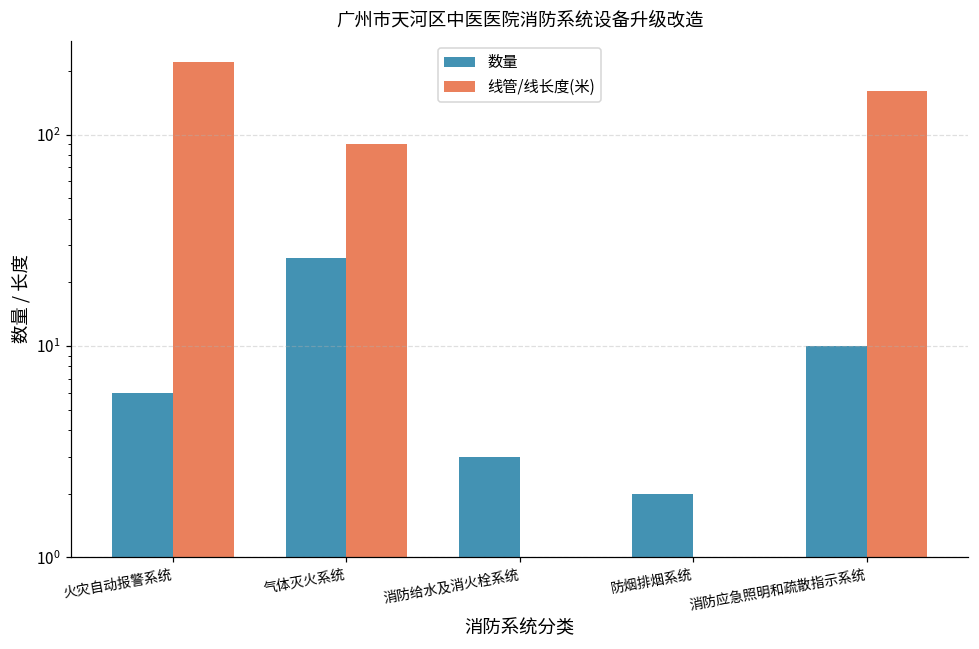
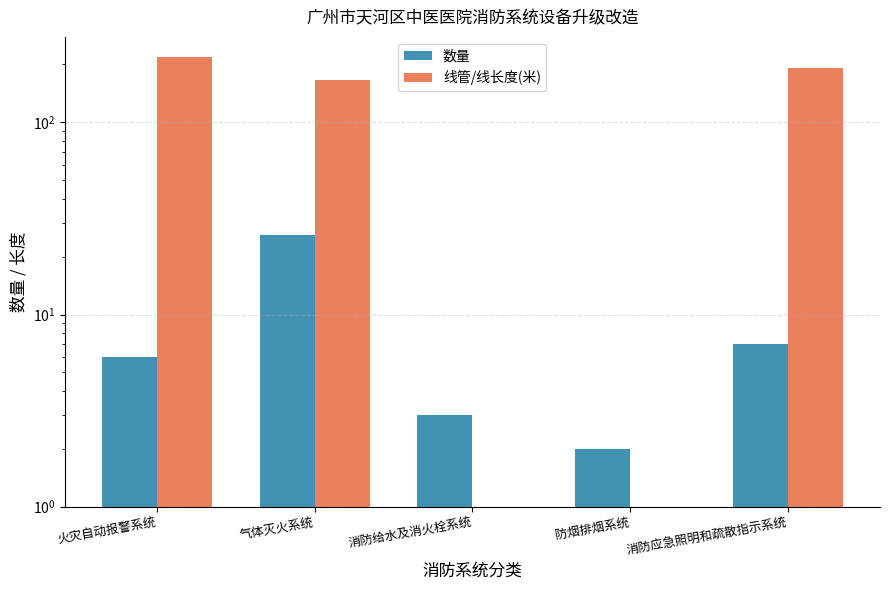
  {
    "数量": {
      "火灾自动报警系统": 6,
      "气体灭火系统": 26,
      "消防给水及消火栓系统": 3,
      "防烟排烟系统": 2,
-     "消防应急照明和疏散指示系统": 10
+     "消防应急照明和疏散指示系统": 7
    },
    "线管/线长度(米)": {
      "火灾自动报警系统": 220,
-     "气体灭火系统": 90,
-     "消防应急照明和疏散指示系统": 160
+     "气体灭火系统": 170,
+     "消防应急照明和疏散指示系统": 190
    }
  }
